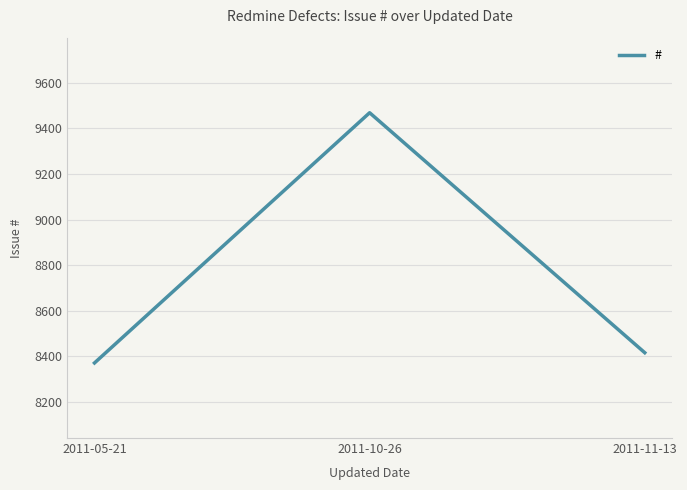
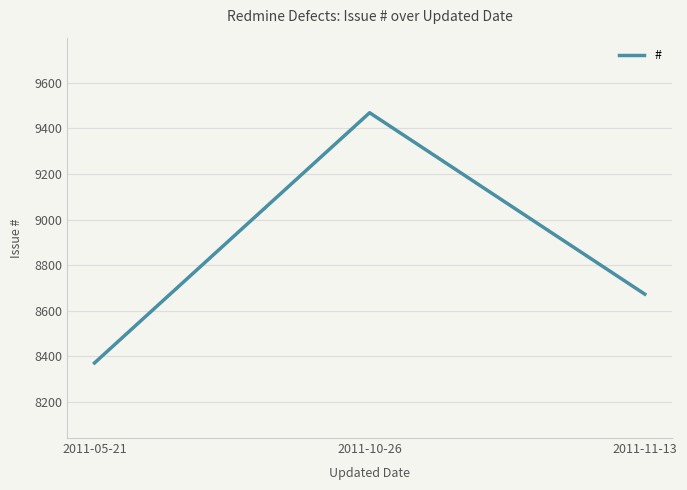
  {
    "2011-05-21": 8370,
    "2011-10-26": 9470,
-   "2011-11-13": 8420
+   "2011-11-13": 8670
  }
